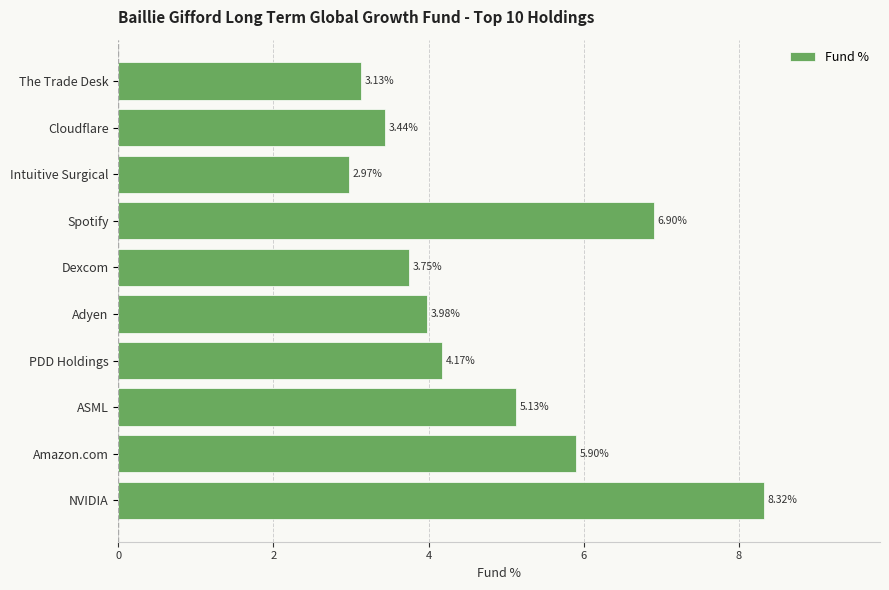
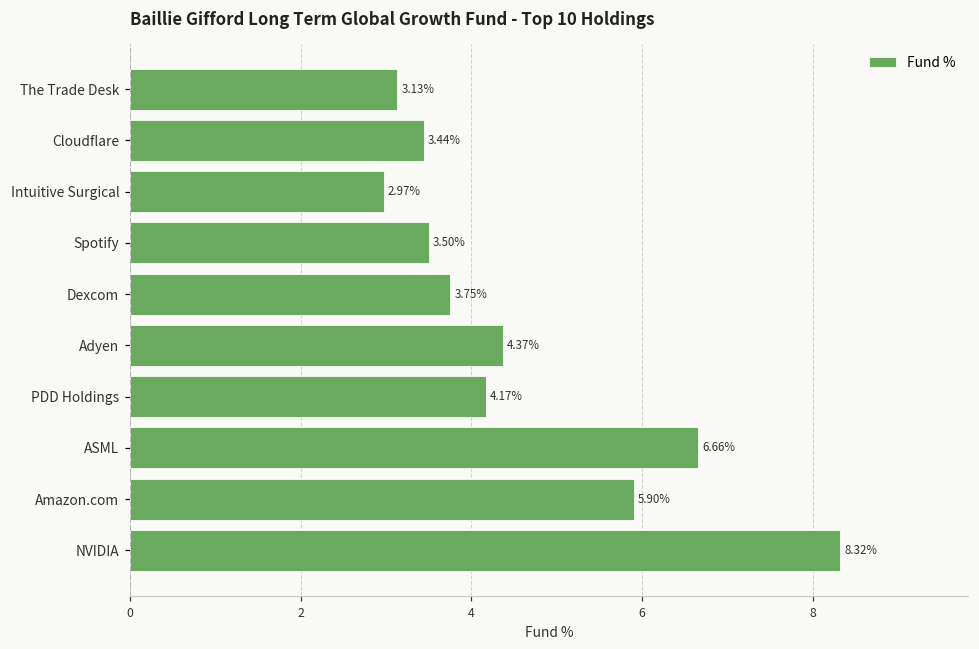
  {
    "The Trade Desk": "3.13%",
    "Cloudflare": "3.44%",
    "Intuitive Surgical": "2.97%",
-   "Spotify": "6.90%",
+   "Spotify": "3.50%",
    "Dexcom": "3.75%",
-   "Adyen": "3.98%",
+   "Adyen": "4.37%",
    "PDD Holdings": "4.17%",
-   "ASML": "5.13%",
+   "ASML": "6.66%",
    "Amazon.com": "5.90%",
    "NVIDIA": "8.32%"
  }
